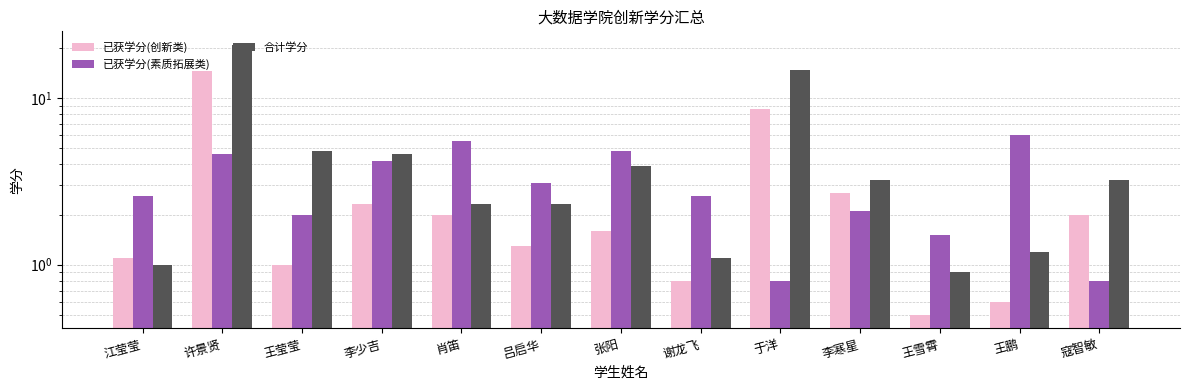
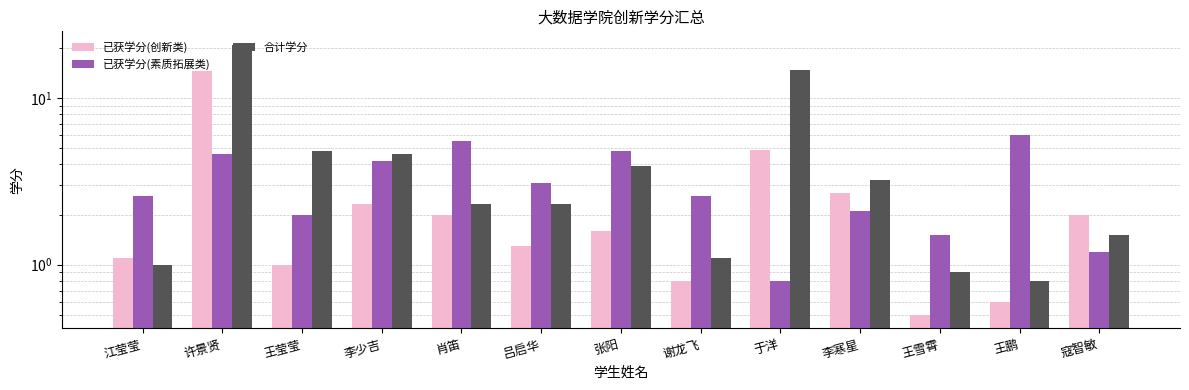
  {
    "已获学分(创新类)": {
      "江莹莹": 1.1,
      "许景贤": 15,
      "王莹莹": 1.0,
      "李少吉": 2.3,
      "肖笛": 2.0,
      "吕启华": 1.3,
      "张阳": 1.6,
      "谢龙飞": 0.8,
-     "于洋": 9,
+     "于洋": 4.9,
      "李寒星": 2.7,
      "王雪霄": 0.5,
      "王鹏": 0.6,
      "寇智敏": 2.0
    },
    "已获学分(素质拓展类)": {
      "江莹莹": 2.6,
      "许景贤": 4.6,
      "王莹莹": 2.0,
      "李少吉": 4.2,
      "肖笛": 5.5,
      "吕启华": 3.1,
      "张阳": 4.8,
      "谢龙飞": 2.6,
      "于洋": 0.8,
      "李寒星": 2.1,
      "王雪霄": 1.5,
      "王鹏": 6.0,
-     "寇智敏": 0.8
+     "寇智敏": 1.2
    },
    "合计学分": {
      "江莹莹": 1.0,
      "许景贤": 21,
      "王莹莹": 4.8,
      "李少吉": 4.6,
      "肖笛": 2.3,
      "吕启华": 2.3,
      "张阳": 3.9,
      "谢龙飞": 1.1,
      "于洋": 15,
      "李寒星": 3.2,
      "王雪霄": 0.9,
-     "王鹏": 1.2,
-     "寇智敏": 3.2
+     "王鹏": 0.8,
+     "寇智敏": 1.5
    }
  }
